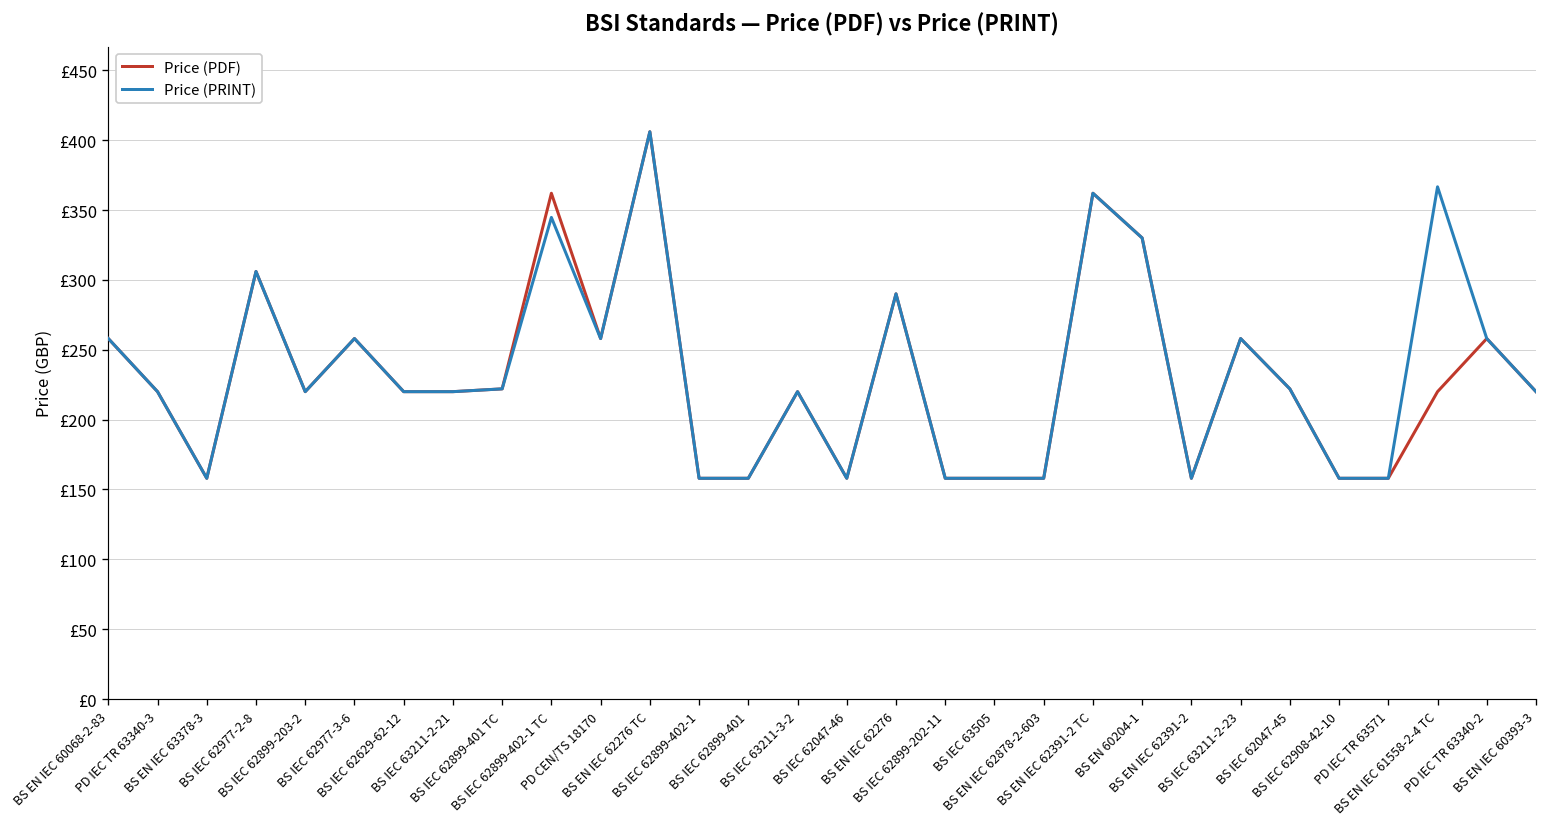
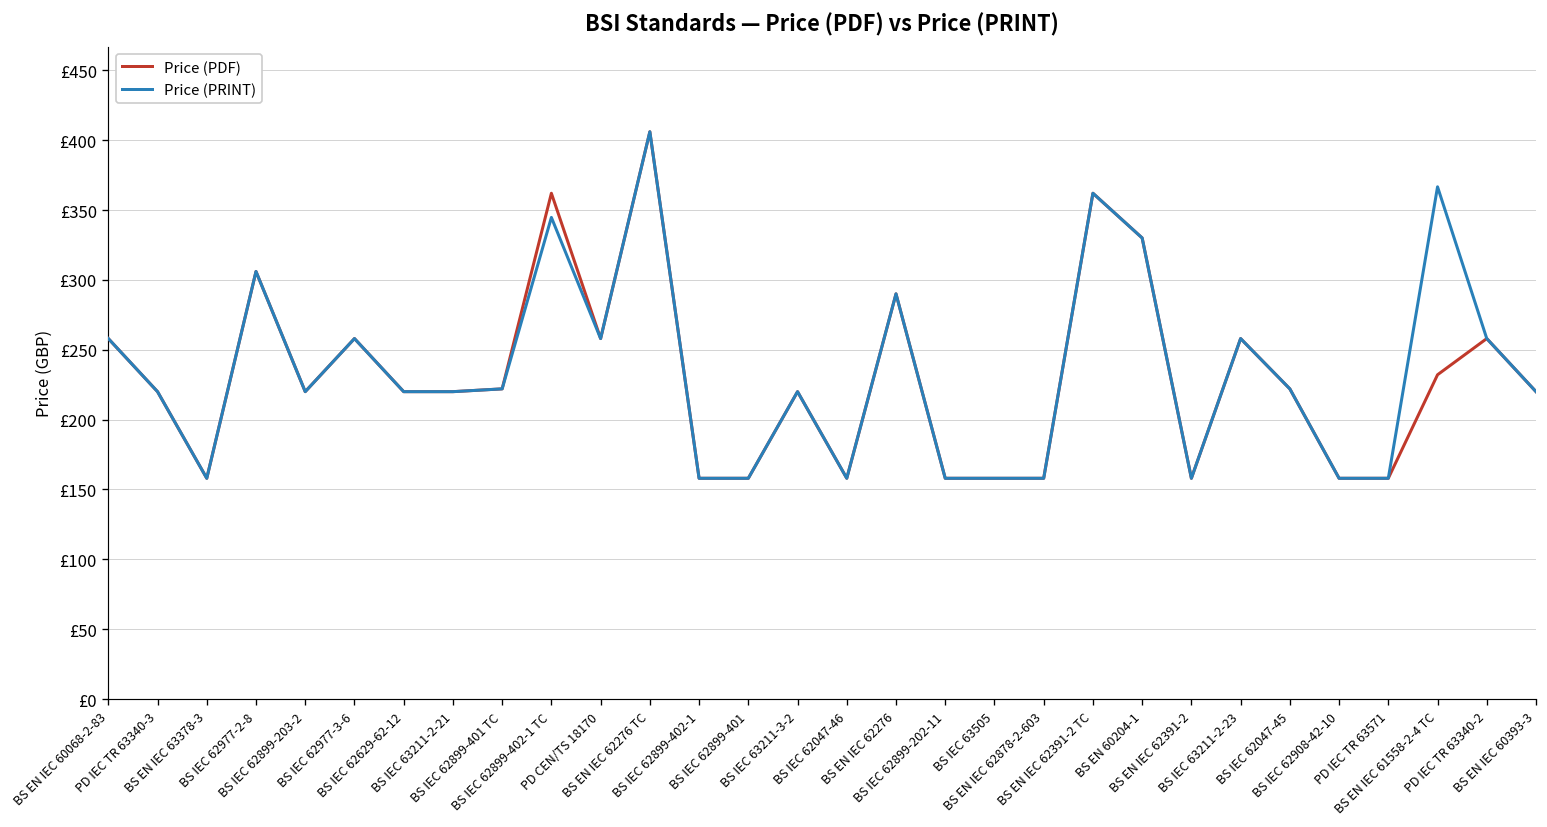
  {
    "Price (PDF)": {
      "BS IEC 62899-402-1 TC": "£362",
-     "BS EN IEC 61558-2-4 TC": "£220"
+     "BS EN IEC 61558-2-4 TC": "£232"
    },
    "Price (PRINT)": {
      "BS IEC 62899-402-1 TC": "£345",
      "BS EN IEC 61558-2-4 TC": "£367"
    }
  }
